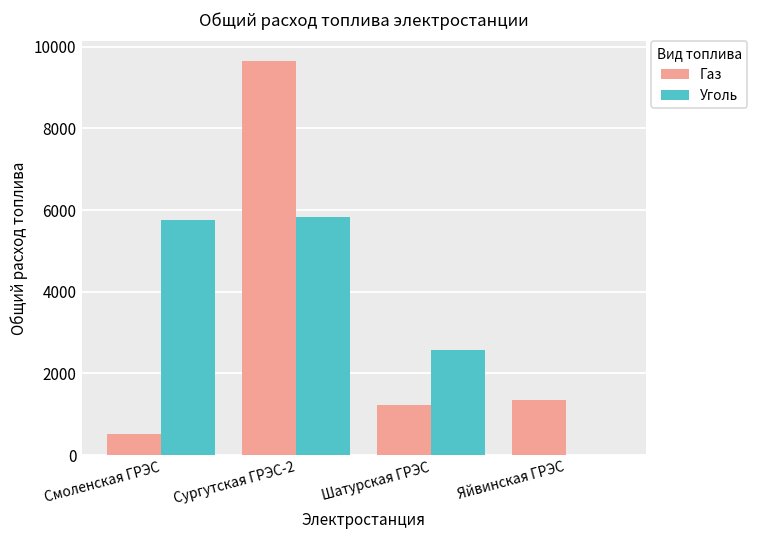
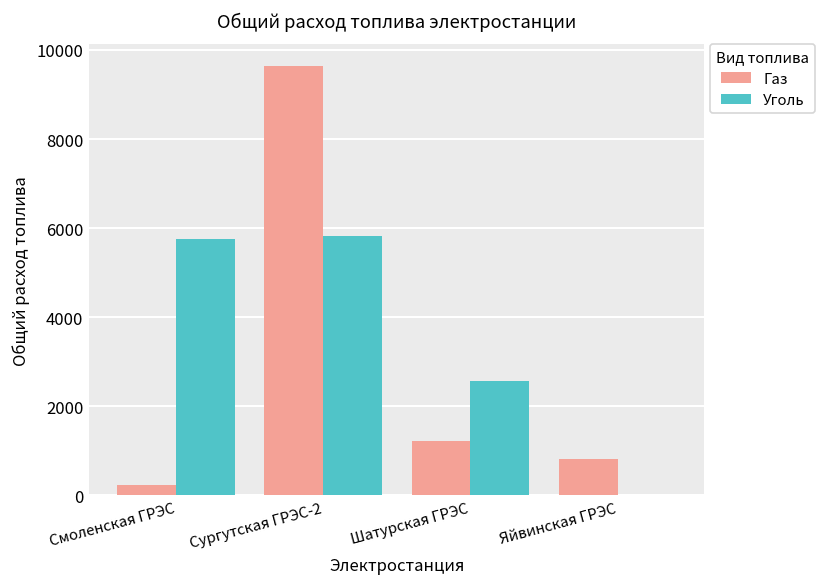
  {
    "Газ": {
-     "Смоленская ГРЭС": 500,
+     "Смоленская ГРЭС": 200,
      "Сургутская ГРЭС-2": 9600,
      "Шатурская ГРЭС": 1200,
-     "Яйвинская ГРЭС": 1400
+     "Яйвинская ГРЭС": 800
    },
    "Уголь": {
      "Смоленская ГРЭС": 5800,
      "Сургутская ГРЭС-2": 5800,
      "Шатурская ГРЭС": 2600
    }
  }
